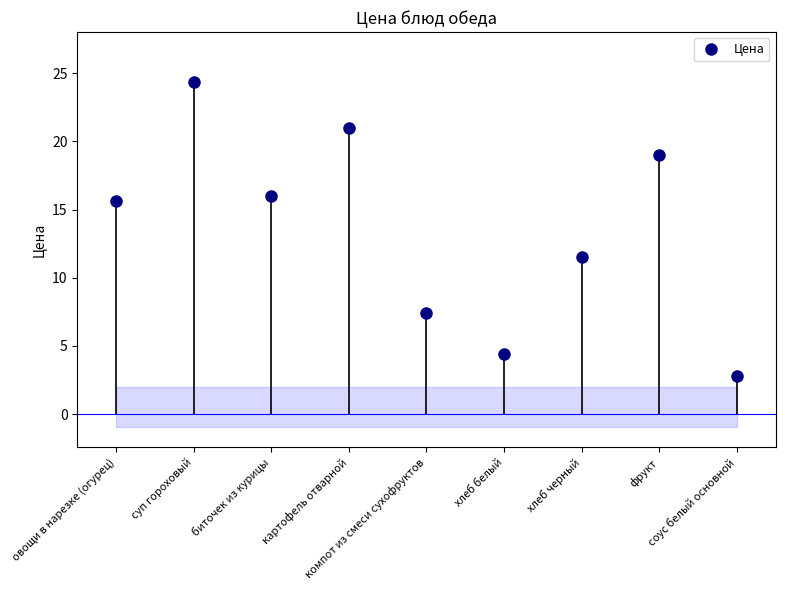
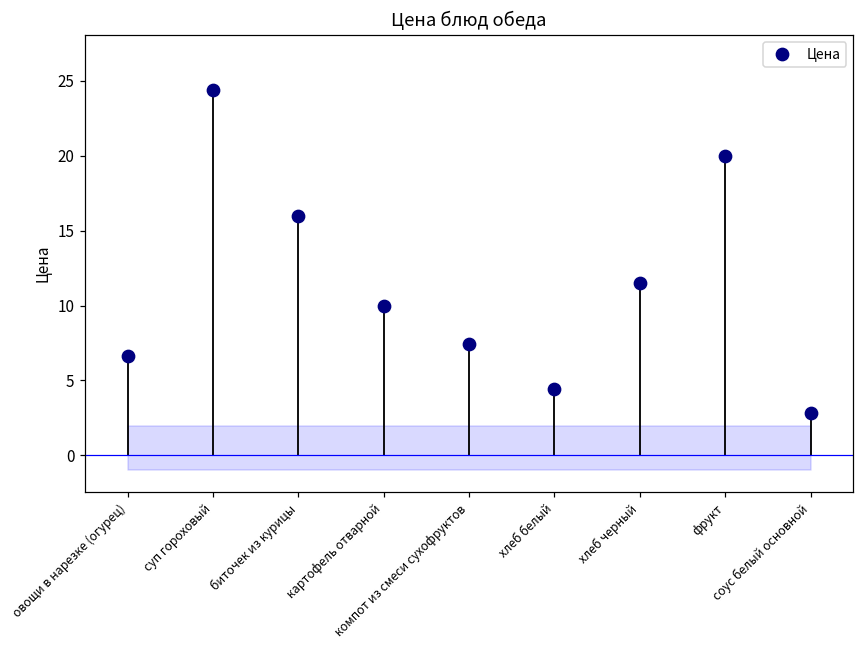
  {
    "Цена": {
-     "овощи в нарезке (огурец)": 15.6,
-     "картофель отварной": 21,
-     "фрукт": 19
+     "овощи в нарезке (огурец)": 6.6,
+     "картофель отварной": 10,
+     "фрукт": 20
    }
  }
